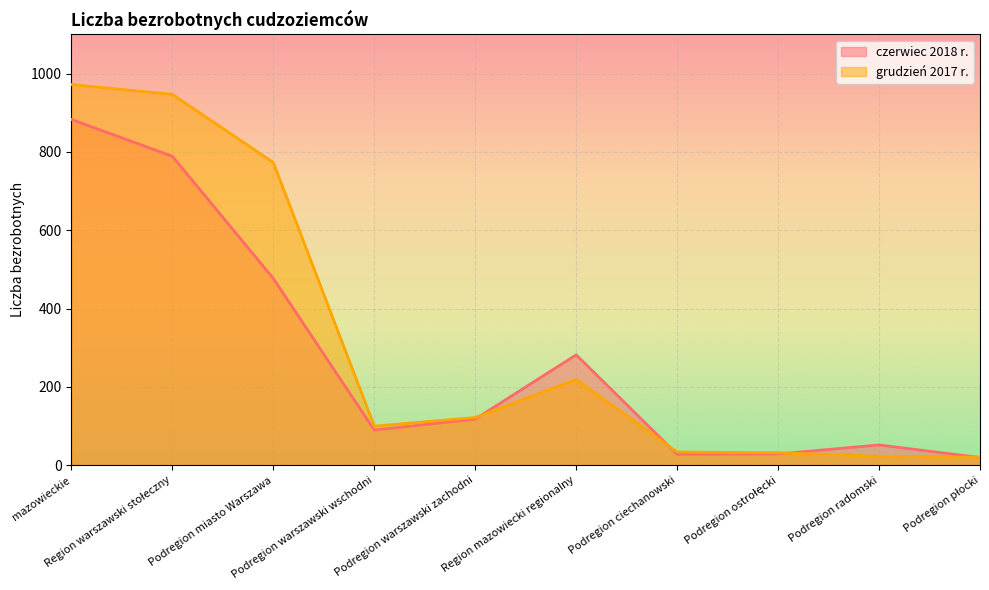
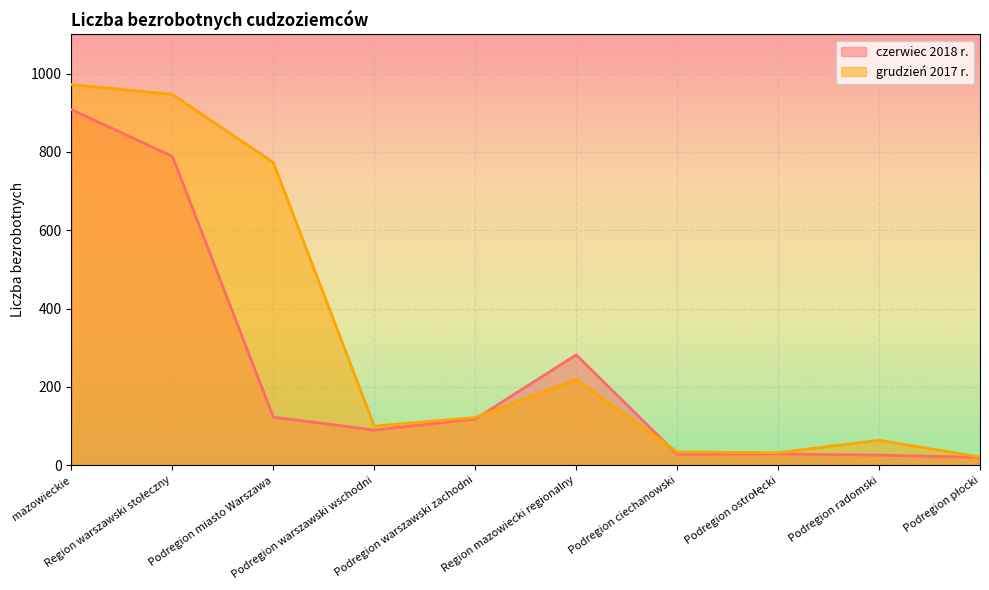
  {
    "czerwiec 2018 r.": {
-     "mazowieckie": 880,
+     "mazowieckie": 910,
      "Region warszawski stołeczny": 790,
-     "Podregion miasto Warszawa": 480,
+     "Podregion miasto Warszawa": 120,
      "Podregion warszawski wschodni": 90,
      "Region mazowiecki regionalny": 280,
-     "Podregion radomski": 50
+     "Podregion radomski": 30
    },
    "grudzień 2017 r.": {
      "mazowieckie": 970,
      "Region warszawski stołeczny": 950,
      "Podregion miasto Warszawa": 770,
      "Podregion warszawski wschodni": 100,
      "Region mazowiecki regionalny": 220,
-     "Podregion radomski": 20
+     "Podregion radomski": 60
    }
  }
